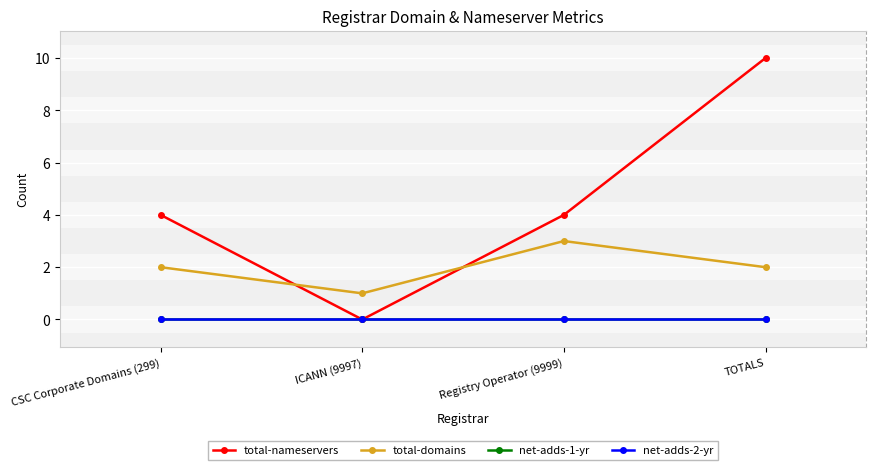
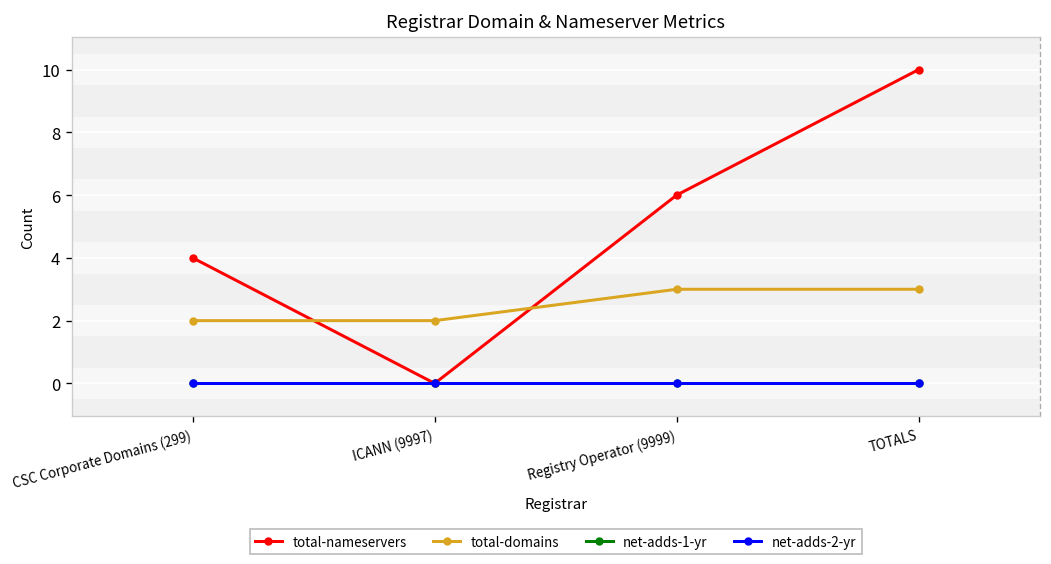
  {
    "total-nameservers": {
      "CSC Corporate Domains (299)": 4,
-     "Registry Operator (9999)": 4,
+     "Registry Operator (9999)": 6,
      "TOTALS": 10
    },
    "total-domains": {
      "CSC Corporate Domains (299)": 2,
-     "ICANN (9997)": 1,
+     "ICANN (9997)": 2,
      "Registry Operator (9999)": 3,
-     "TOTALS": 2
+     "TOTALS": 3
    },
    "net-adds-2-yr": {
      "CSC Corporate Domains (299)": 0,
      "Registry Operator (9999)": 0,
      "TOTALS": 0
    }
  }
